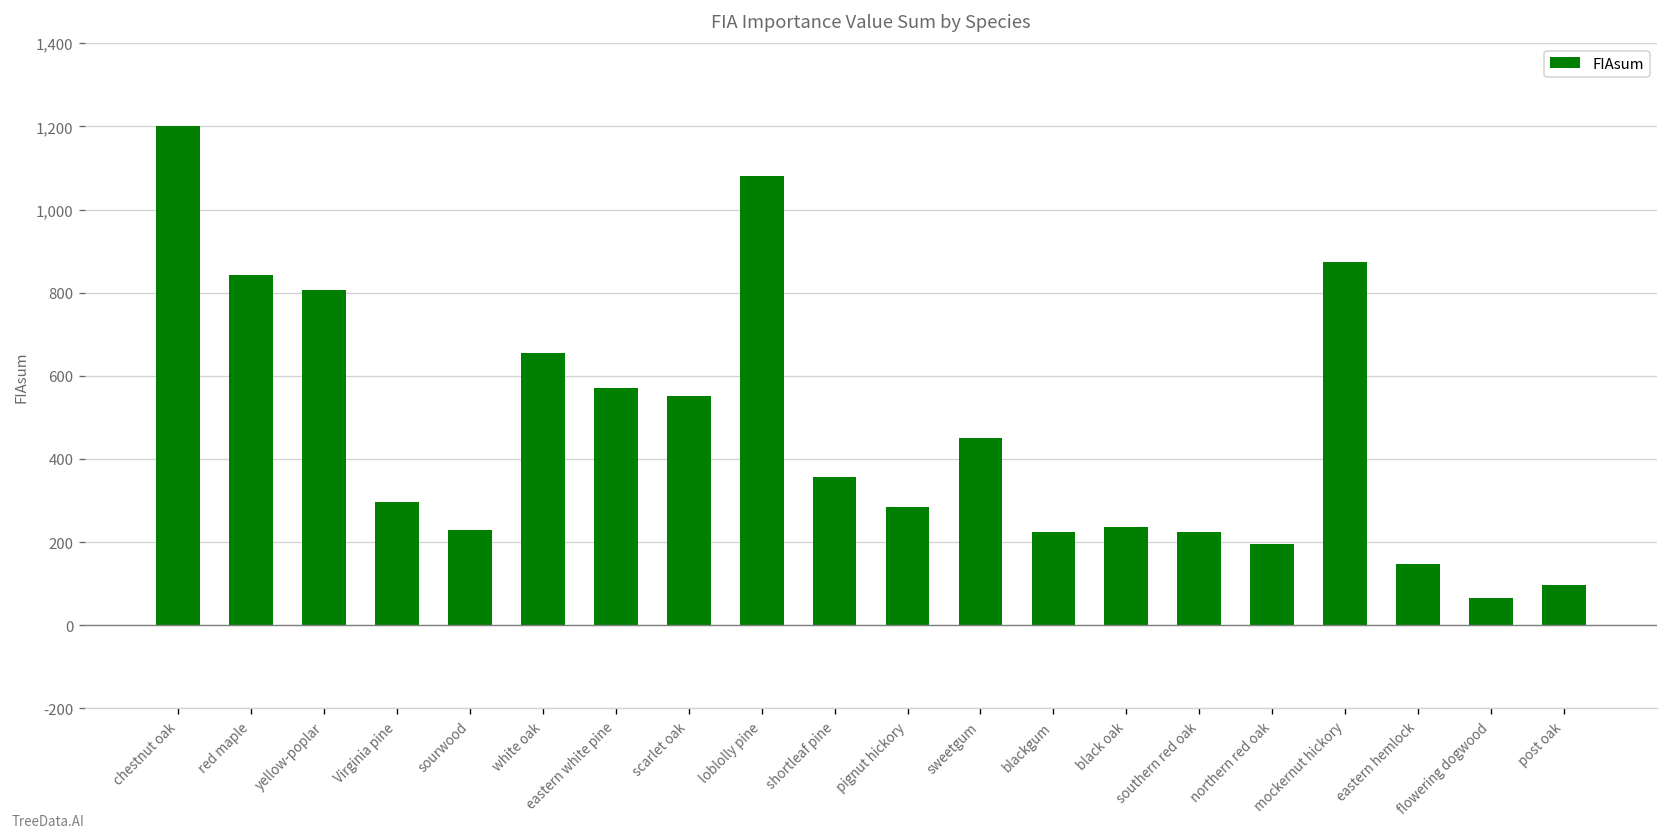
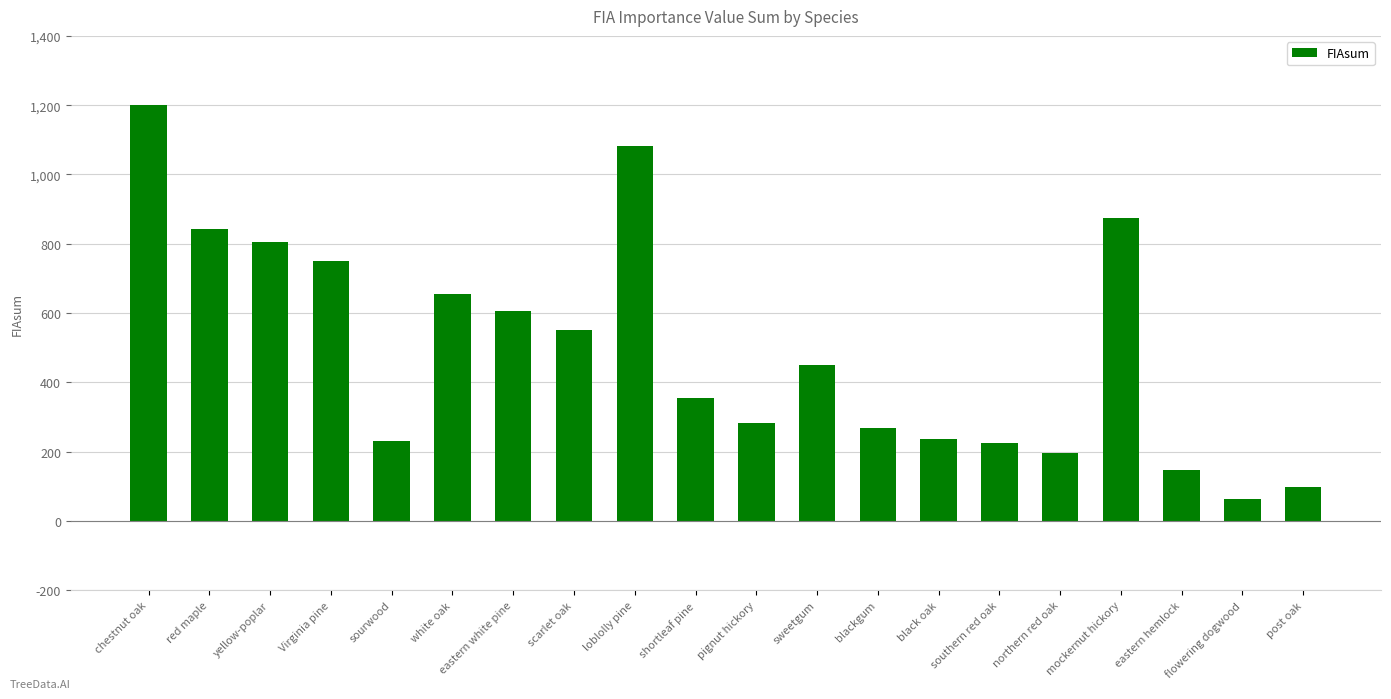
  {
    "chestnut oak": "1,200",
    "red maple": "840",
    "yellow-poplar": "810",
-   "Virginia pine": "300",
+   "Virginia pine": "750",
    "sourwood": "230",
    "white oak": "650",
-   "eastern white pine": "570",
+   "eastern white pine": "610",
    "scarlet oak": "550",
    "loblolly pine": "1,080",
    "shortleaf pine": "360",
    "pignut hickory": "280",
    "sweetgum": "450",
-   "blackgum": "220",
+   "blackgum": "270",
    "black oak": "240",
    "southern red oak": "220",
    "northern red oak": "200",
    "mockernut hickory": "870",
    "eastern hemlock": "150",
    "flowering dogwood": "60",
    "post oak": "100"
  }
